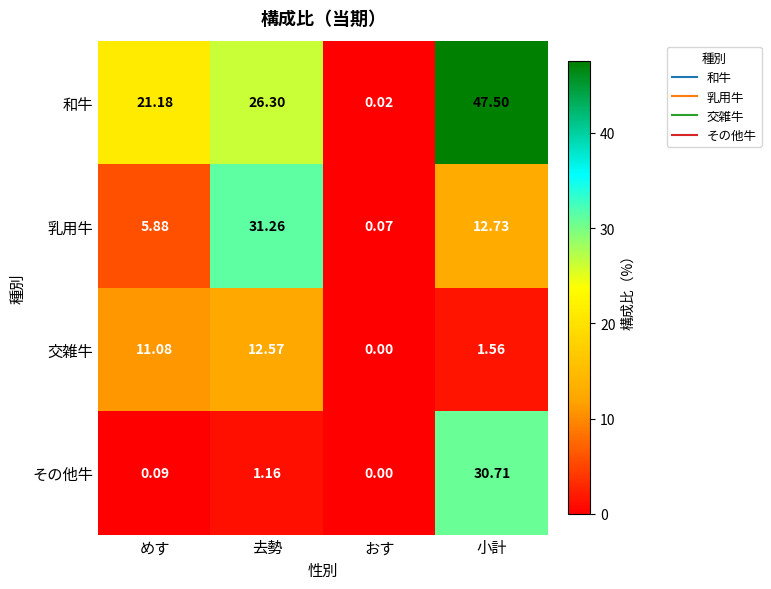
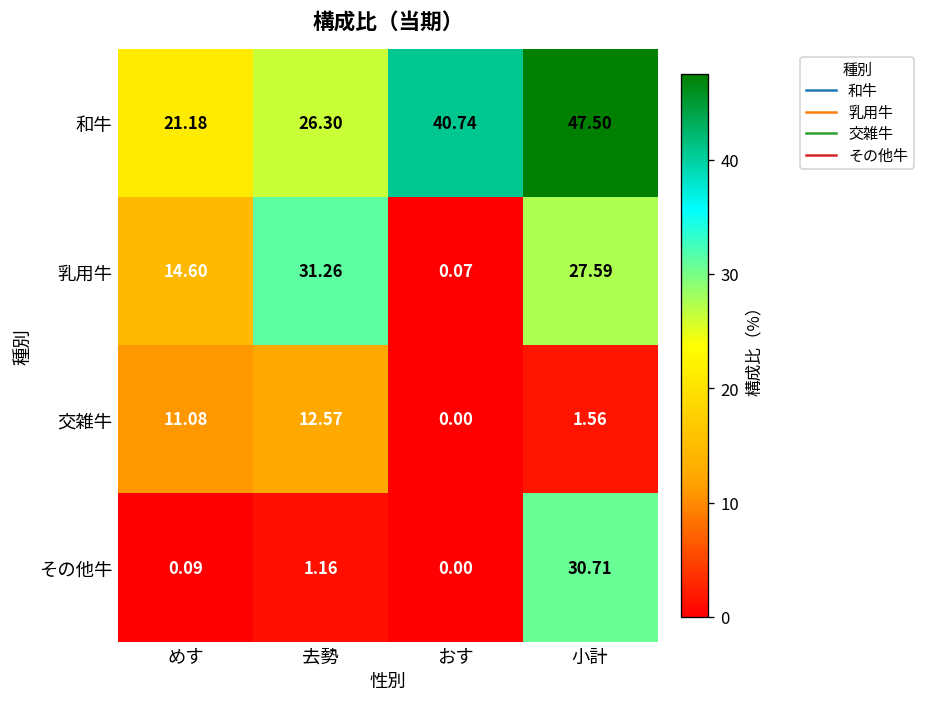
  {
    "和牛": {
      "めす": 21.18,
      "去勢": 26.30,
-     "おす": 0.02,
+     "おす": 40.74,
      "小計": 47.50
    },
    "乳用牛": {
-     "めす": 5.88,
+     "めす": 14.60,
      "去勢": 31.26,
      "おす": 0.07,
-     "小計": 12.73
+     "小計": 27.59
    },
    "交雑牛": {
      "めす": 11.08,
      "去勢": 12.57,
      "おす": 0.00,
      "小計": 1.56
    },
    "その他牛": {
      "めす": 0.09,
      "去勢": 1.16,
      "おす": 0.00,
      "小計": 30.71
    }
  }
